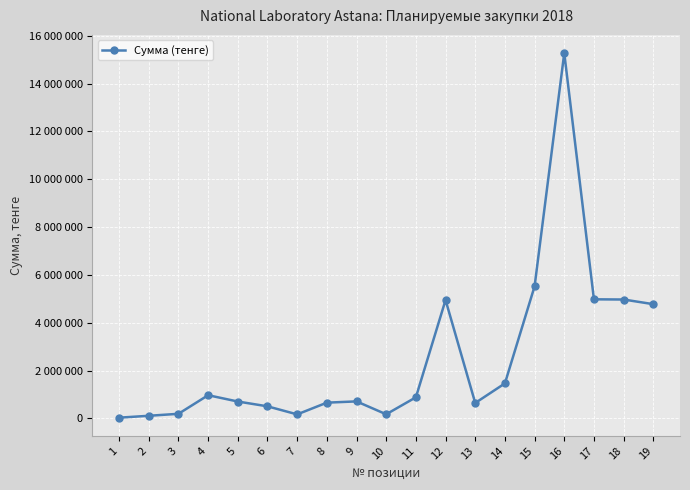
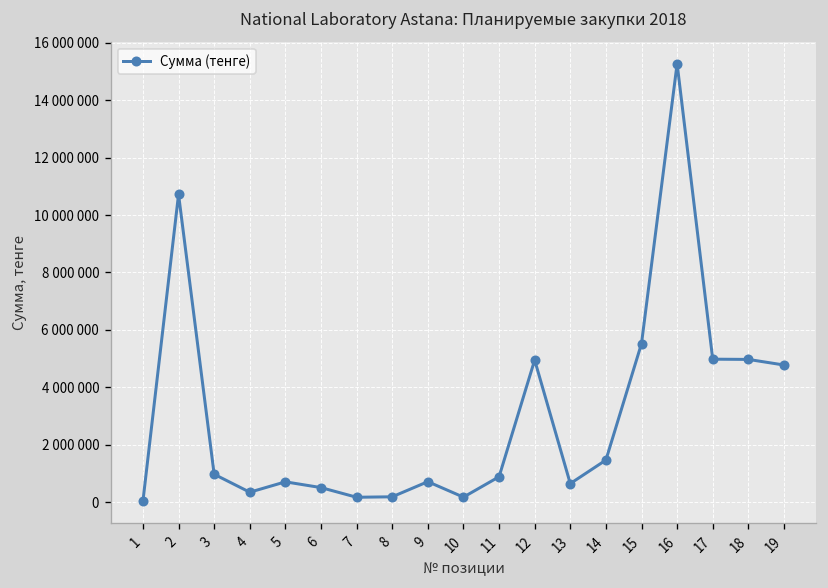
  {
    "1": 0,
-   "2": 100000,
-   "3": 200000,
-   "4": 1000000,
+   "2": 10700000,
+   "3": 1000000,
+   "4": 300000,
    "5": 700000,
    "6": 500000,
    "7": 200000,
-   "8": 700000,
+   "8": 200000,
    "9": 700000,
    "10": 200000,
    "11": 900000,
    "12": 4900000,
    "13": 600000,
    "14": 1500000,
    "15": 5500000,
    "16": 15300000,
    "17": 5000000,
    "18": 5000000,
    "19": 4800000
  }
